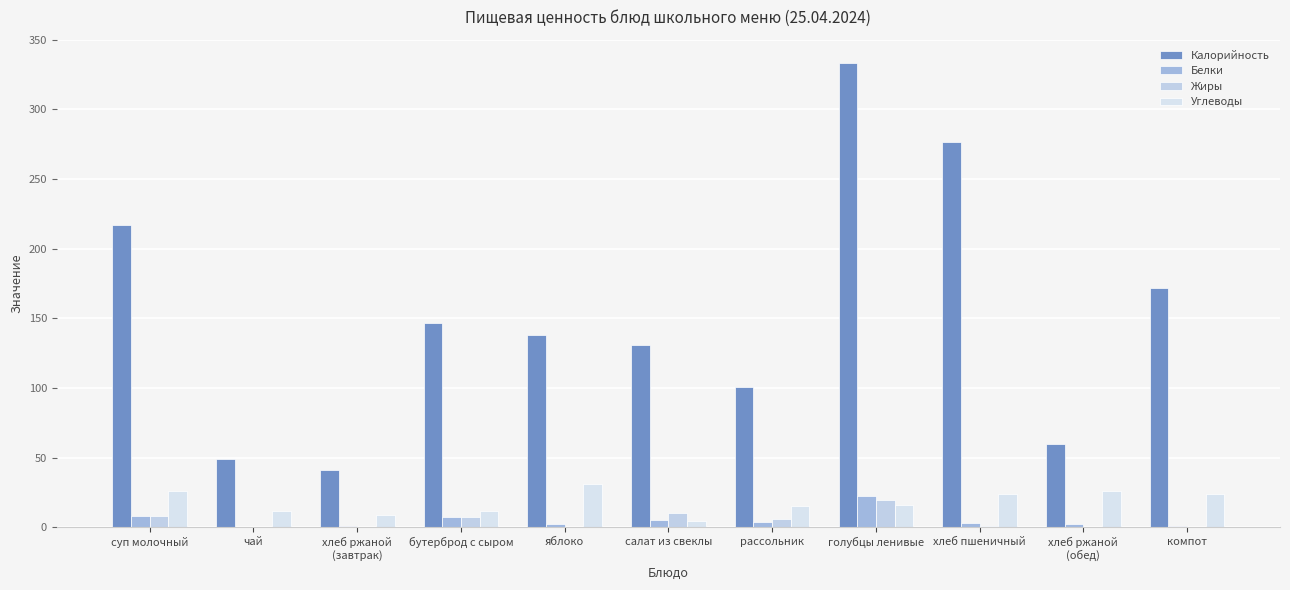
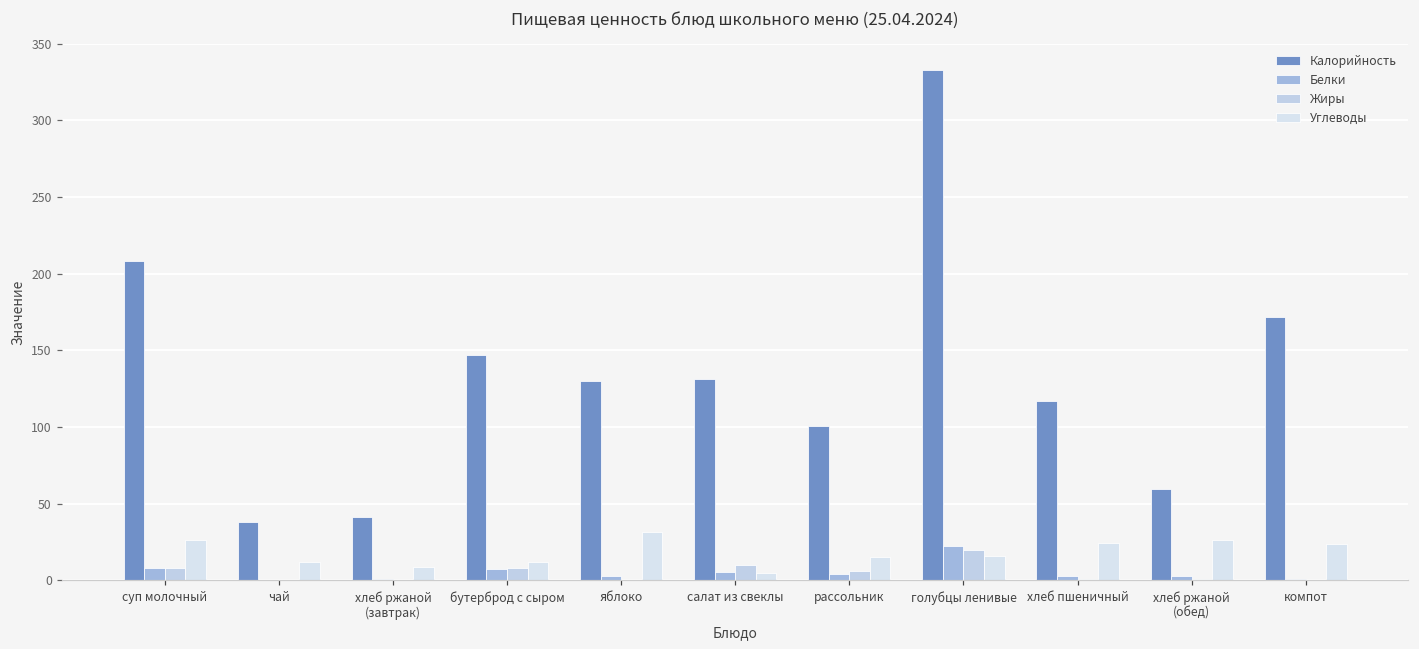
  {
    "Калорийность": {
-     "суп молочный": 217,
-     "чай": 49,
+     "суп молочный": 208,
+     "чай": 38,
      "хлеб ржаной (завтрак)": 41,
      "бутерброд с сыром": 147,
-     "яблоко": 138,
+     "яблоко": 130,
      "салат из свеклы": 131,
      "рассольник": 101,
      "голубцы ленивые": 333,
-     "хлеб пшеничный": 277,
+     "хлеб пшеничный": 117,
      "хлеб ржаной (обед)": 60,
      "компот": 172
    }
  }
